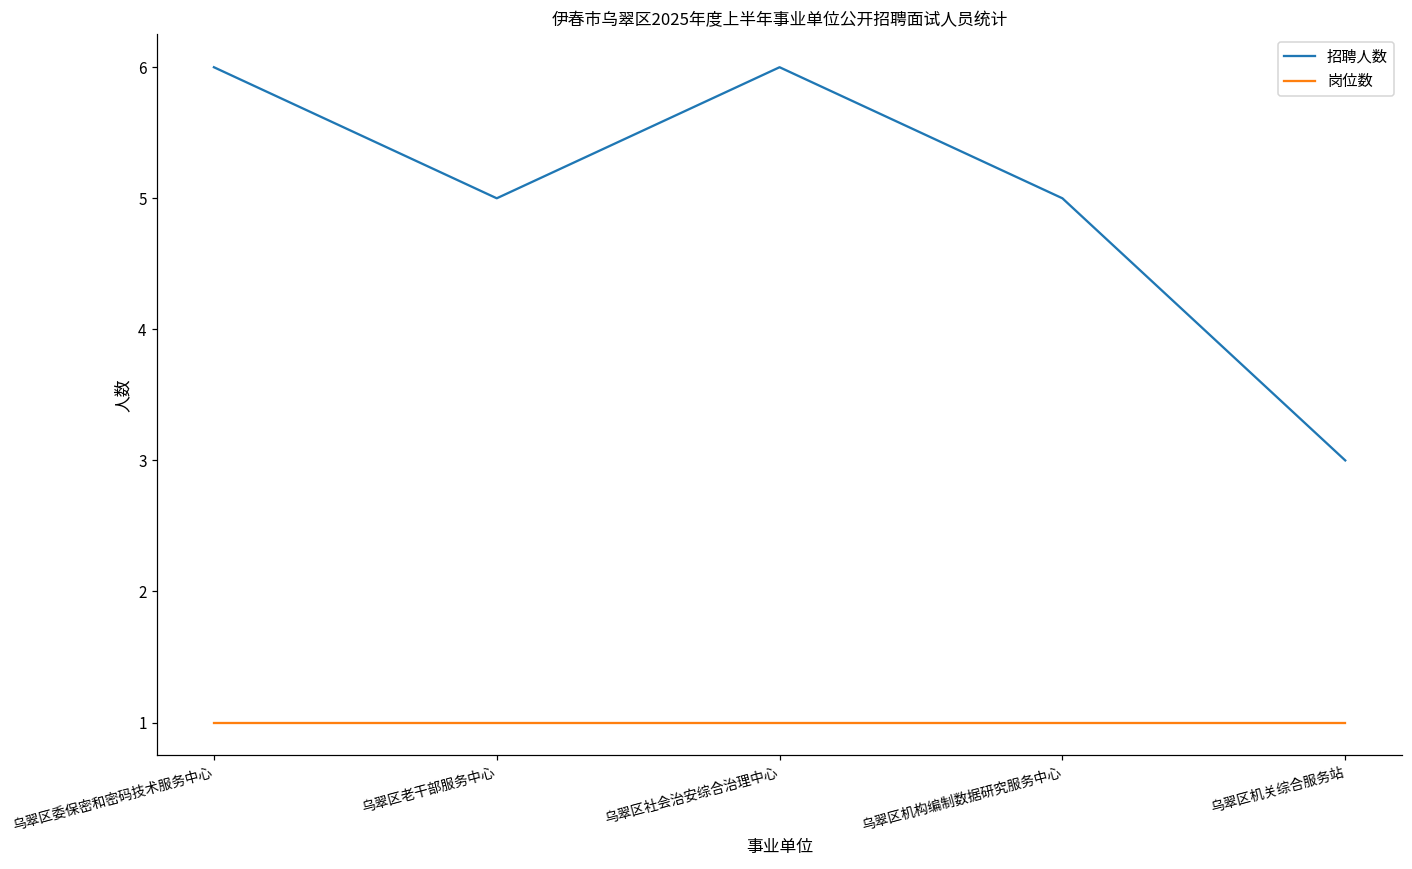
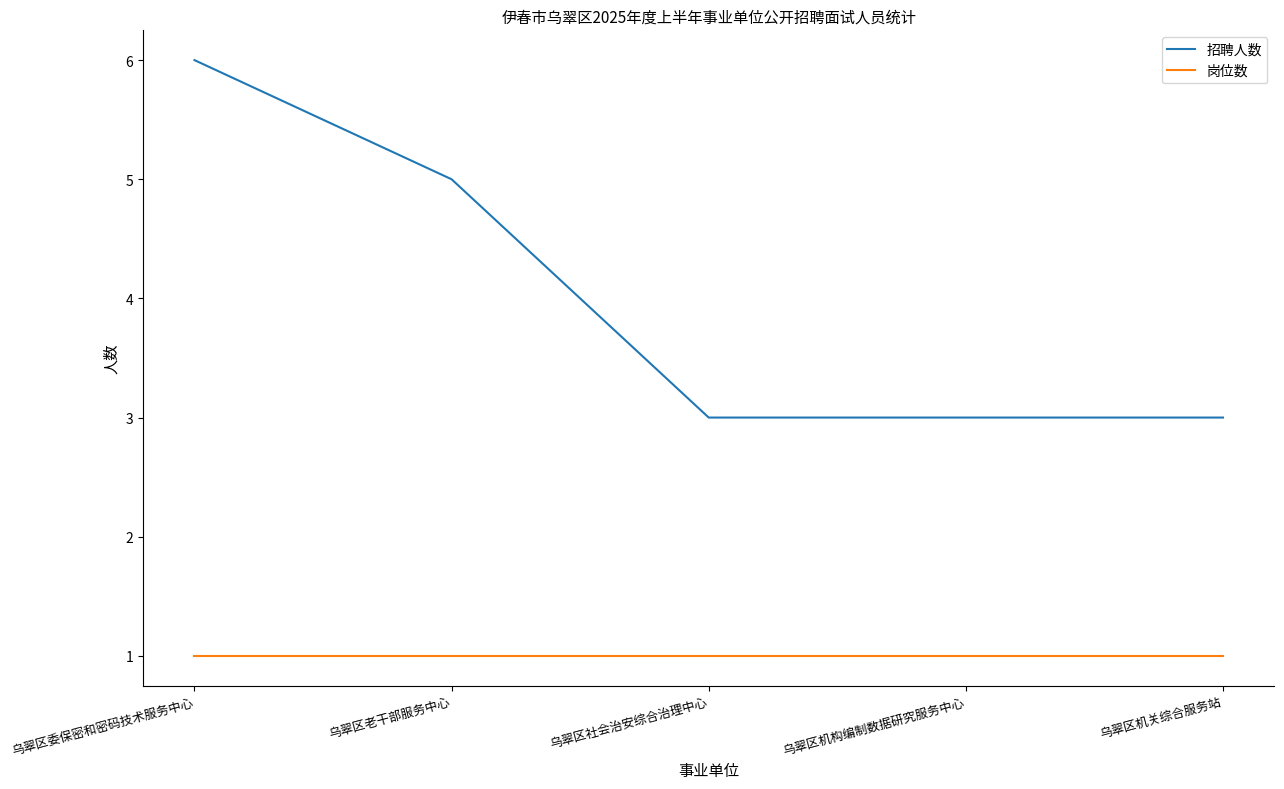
  {
    "招聘人数": {
      "乌翠区委保密和密码技术服务中心": 6,
      "乌翠区老干部服务中心": 5,
-     "乌翠区社会治安综合治理中心": 6,
-     "乌翠区机构编制数据研究服务中心": 5,
+     "乌翠区社会治安综合治理中心": 3,
+     "乌翠区机构编制数据研究服务中心": 3,
      "乌翠区机关综合服务站": 3
    },
    "岗位数": {
      "乌翠区委保密和密码技术服务中心": 1,
      "乌翠区老干部服务中心": 1,
      "乌翠区社会治安综合治理中心": 1,
      "乌翠区机构编制数据研究服务中心": 1,
      "乌翠区机关综合服务站": 1
    }
  }
